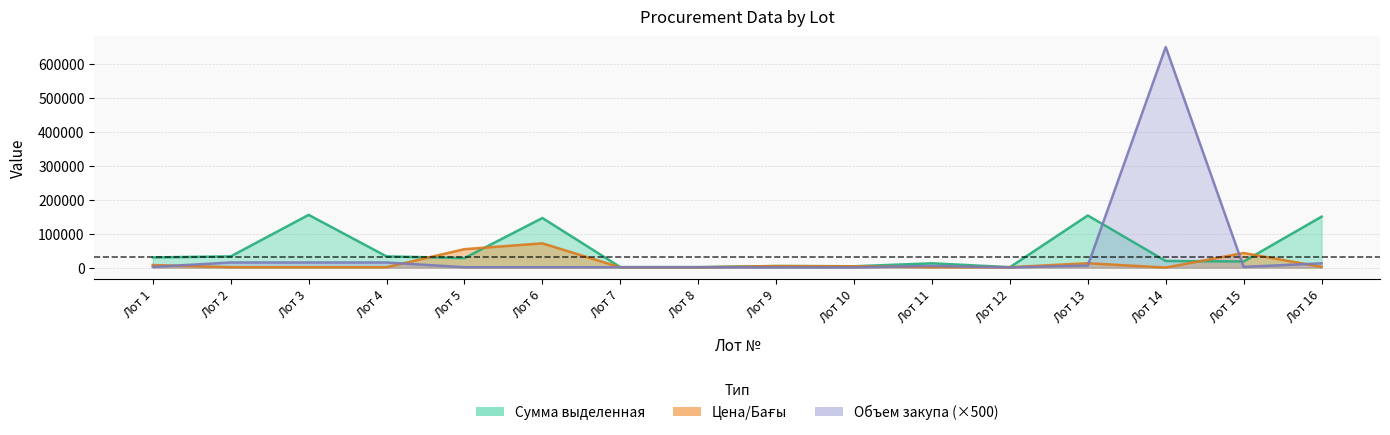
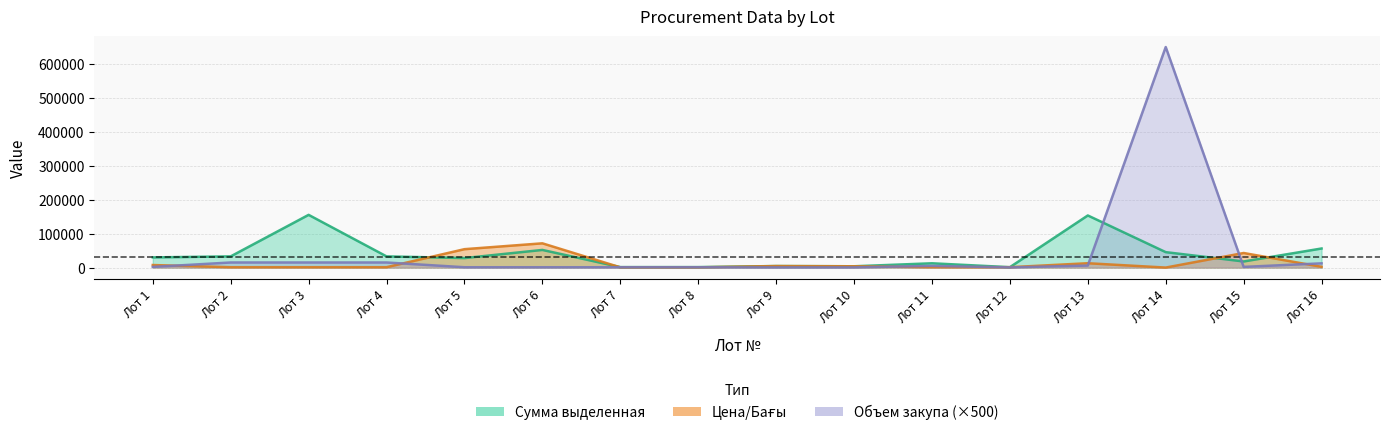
  {
    "Сумма выделенная": {
      "Лот 1": 30000,
      "Лот 2": 30000,
      "Лот 3": 160000,
      "Лот 4": 30000,
      "Лот 5": 30000,
-     "Лот 6": 150000,
+     "Лот 6": 50000,
      "Лот 11": 10000,
      "Лот 13": 150000,
-     "Лот 14": 20000,
+     "Лот 14": 50000,
      "Лот 15": 20000,
-     "Лот 16": 150000
+     "Лот 16": 60000
    },
    "Цена/Бағы": {
      "Лот 2": 0,
      "Лот 3": 0,
      "Лот 4": 0,
      "Лот 5": 50000,
      "Лот 6": 70000,
      "Лот 14": 0,
      "Лот 15": 40000,
      "Лот 16": 0
    },
    "Объем закупа (×500)": {
      "Лот 2": 20000,
      "Лот 3": 20000,
      "Лот 4": 20000,
      "Лот 5": 0,
      "Лот 6": 0,
      "Лот 14": 650000,
      "Лот 15": 0,
      "Лот 16": 10000
    }
  }
